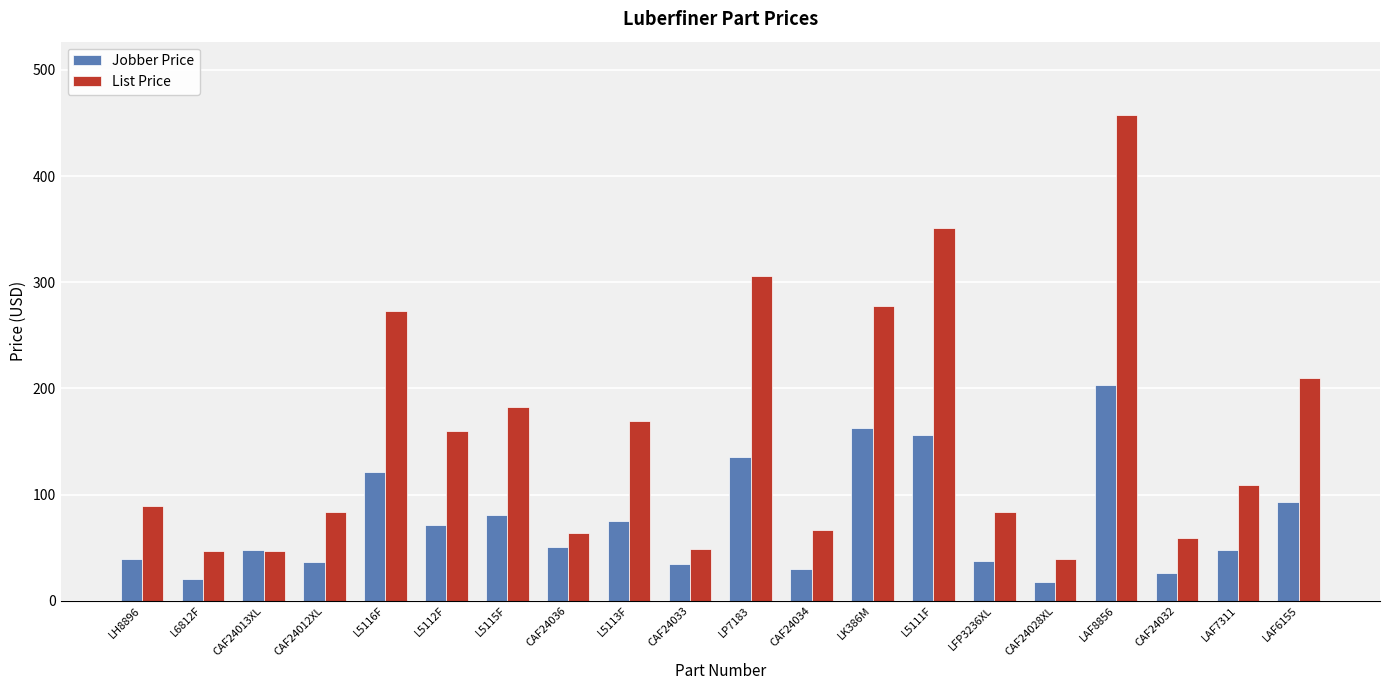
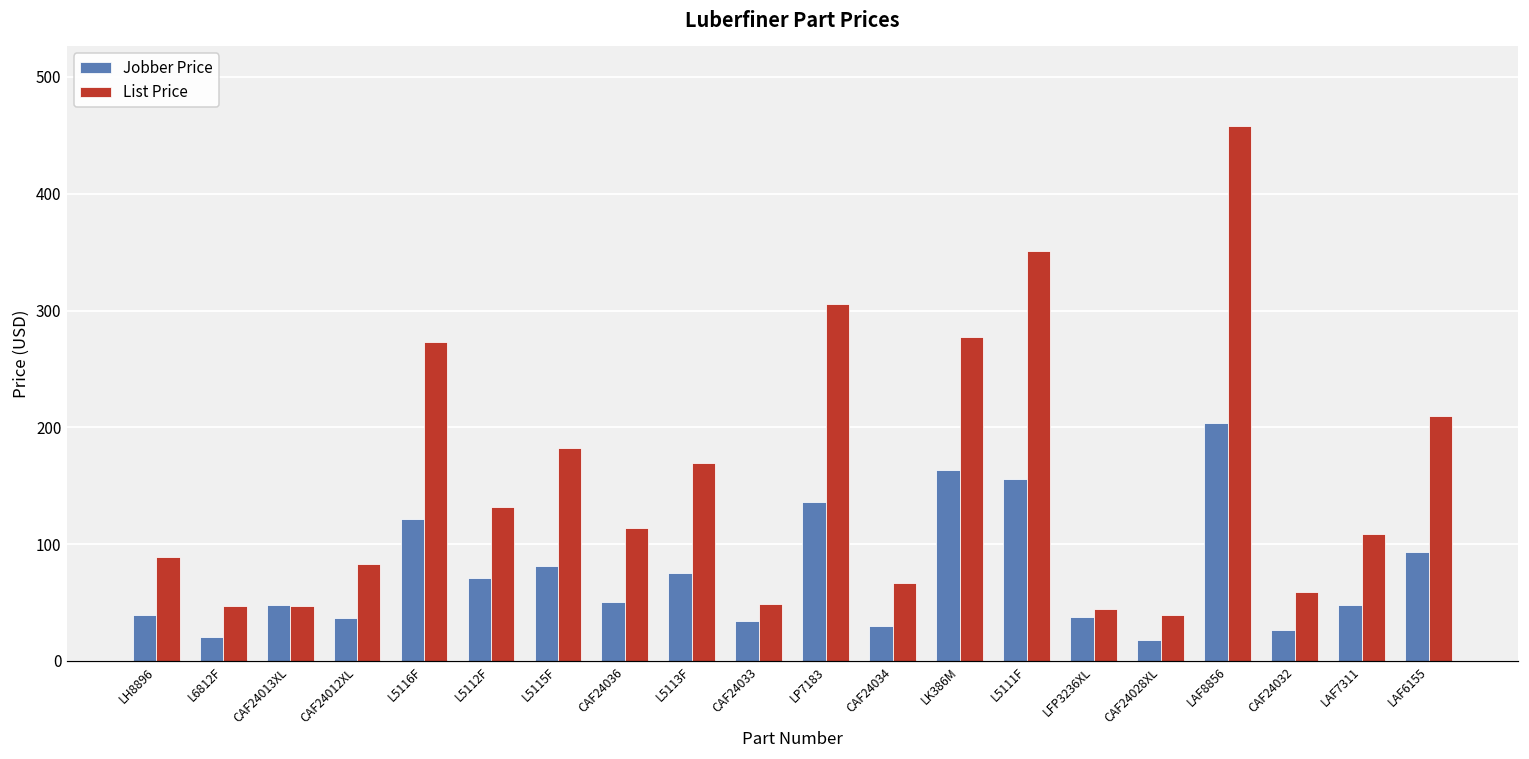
  {
    "Jobber Price": {
      "LH8896": 39,
      "L6812F": 21,
      "CAF24013XL": 48,
      "CAF24012XL": 37,
      "L5116F": 121,
      "L5112F": 71,
      "L5115F": 81,
      "CAF24036": 50,
      "L5113F": 75,
      "CAF24033": 34,
      "LP7183": 136,
      "CAF24034": 30,
      "LK386M": 163,
      "L5111F": 156,
      "LFP3236XL": 37,
      "CAF24028XL": 18,
      "LAF8856": 203,
      "CAF24032": 26,
      "LAF7311": 48,
      "LAF6155": 93
    },
    "List Price": {
      "LH8896": 89,
      "L6812F": 47,
      "CAF24013XL": 47,
      "CAF24012XL": 83,
      "L5116F": 273,
-     "L5112F": 160,
+     "L5112F": 131,
      "L5115F": 183,
-     "CAF24036": 64,
+     "CAF24036": 114,
      "L5113F": 170,
      "CAF24033": 48,
      "LP7183": 305,
      "CAF24034": 67,
      "LK386M": 278,
      "L5111F": 351,
-     "LFP3236XL": 84,
+     "LFP3236XL": 45,
      "CAF24028XL": 40,
      "LAF8856": 458,
      "CAF24032": 59,
      "LAF7311": 109,
      "LAF6155": 210
    }
  }
